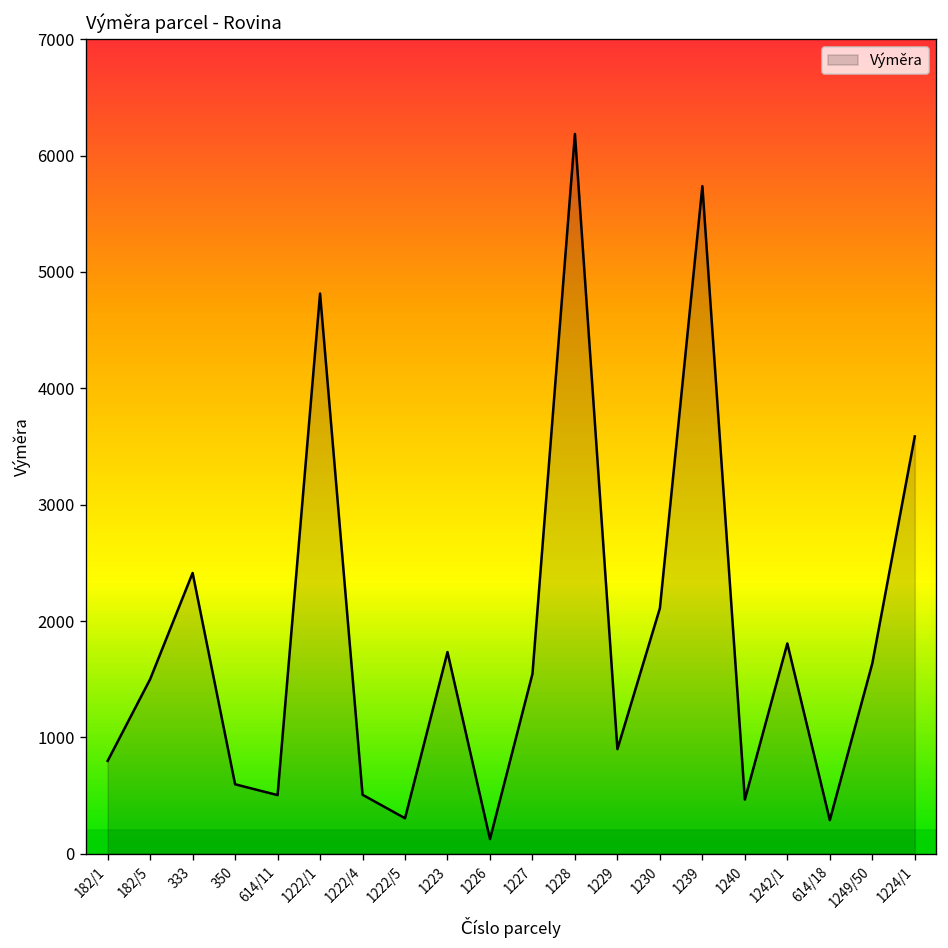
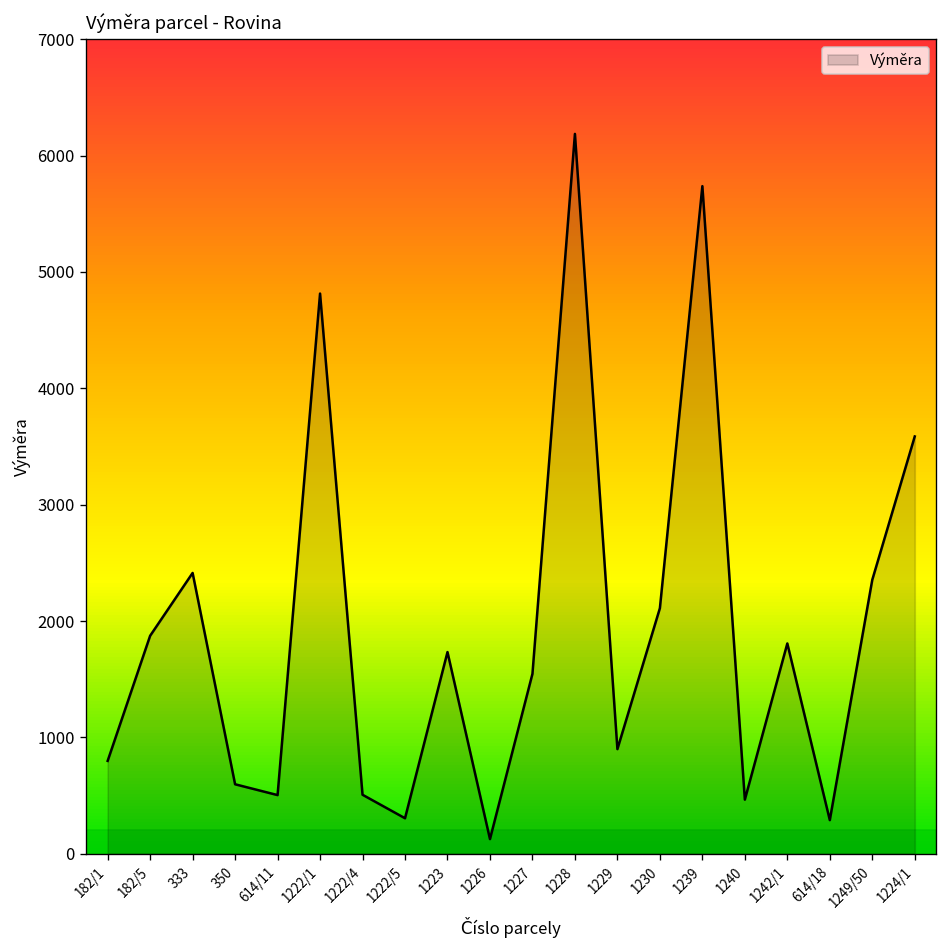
  {
    "182/1": 800,
-   "182/5": 1500,
+   "182/5": 1900,
    "333": 2400,
    "350": 600,
    "614/11": 500,
    "1222/1": 4800,
    "1222/4": 500,
    "1222/5": 300,
    "1223": 1700,
    "1227": 1500,
    "1228": 6200,
    "1229": 900,
    "1230": 2100,
    "1239": 5700,
    "1240": 500,
    "1242/1": 1800,
    "614/18": 300,
-   "1249/50": 1600,
+   "1249/50": 2400,
    "1224/1": 3600
  }
